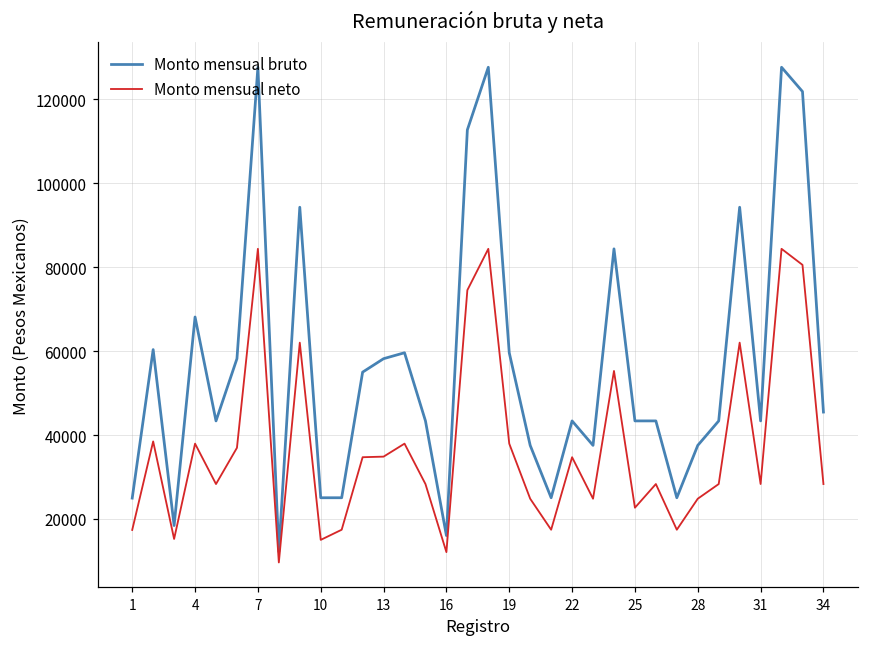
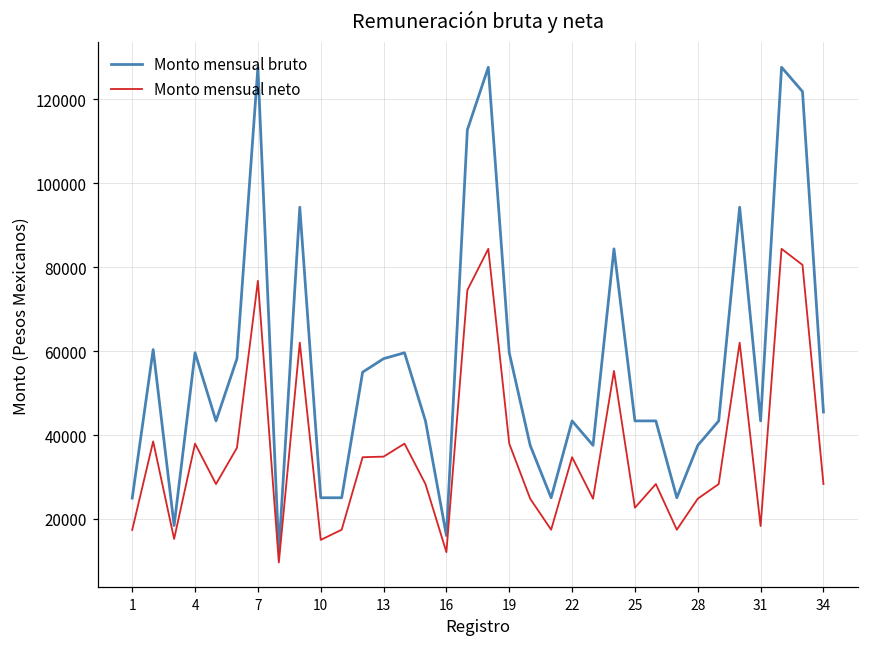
  {
    "Monto mensual bruto": {
      "1": 25000,
-     "4": 68000,
+     "4": 60000,
      "7": 128000,
      "10": 25000,
      "13": 58000,
      "16": 16000,
      "19": 60000,
      "22": 43000,
      "25": 43000,
      "28": 38000,
      "31": 43000,
      "34": 45000
    },
    "Monto mensual neto": {
      "1": 17000,
      "4": 38000,
-     "7": 84000,
+     "7": 77000,
      "10": 15000,
      "13": 35000,
      "16": 12000,
      "19": 38000,
      "22": 35000,
      "25": 23000,
      "28": 25000,
-     "31": 28000,
+     "31": 18000,
      "34": 28000
    }
  }
